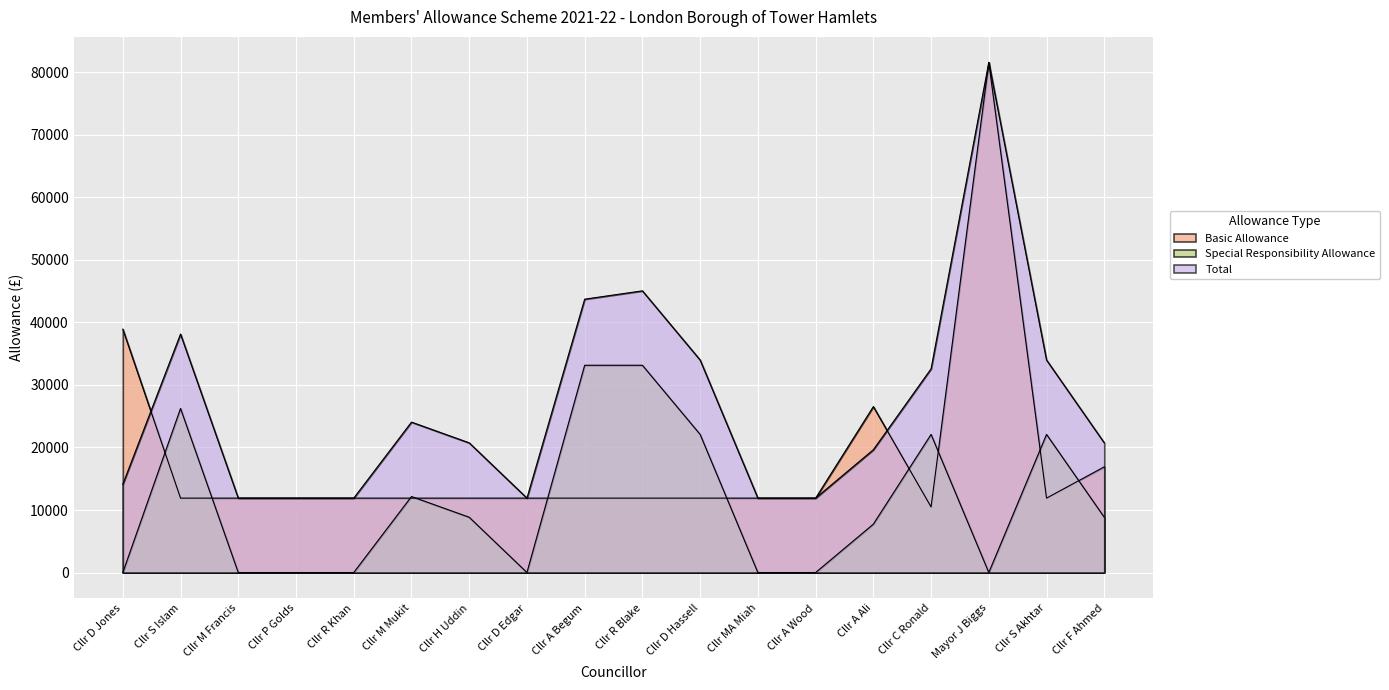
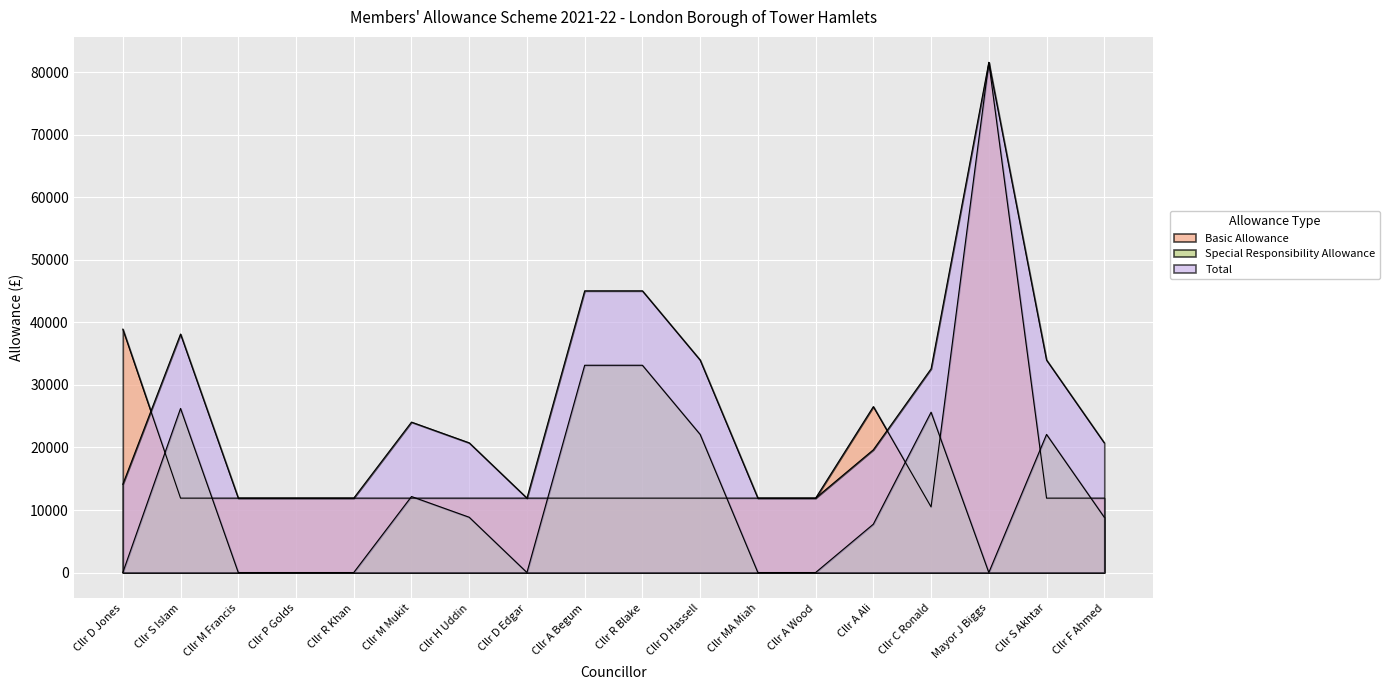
  {
    "Basic Allowance": {
      "Cllr D Jones": 39000,
      "Cllr S Islam": 12000,
      "Cllr H Uddin": 12000,
      "Cllr A Begum": 12000,
      "Cllr R Blake": 12000,
      "Cllr D Hassell": 12000,
      "Cllr A Ali": 27000,
      "Cllr C Ronald": 10000,
      "Cllr S Akhtar": 12000,
-     "Cllr F Ahmed": 17000
+     "Cllr F Ahmed": 12000
    },
    "Special Responsibility Allowance": {
      "Cllr D Jones": 0,
      "Cllr S Islam": 26000,
      "Cllr M Francis": 0,
      "Cllr P Golds": 0,
      "Cllr R Khan": 0,
      "Cllr H Uddin": 9000,
      "Cllr D Edgar": 0,
      "Cllr A Begum": 33000,
      "Cllr R Blake": 33000,
      "Cllr D Hassell": 22000,
      "Cllr MA Miah": 0,
      "Cllr A Wood": 0,
      "Cllr A Ali": 8000,
-     "Cllr C Ronald": 22000,
+     "Cllr C Ronald": 26000,
      "Mayor J Biggs": 0,
      "Cllr S Akhtar": 22000,
      "Cllr F Ahmed": 9000
    },
    "Total": {
      "Cllr D Jones": 14000,
      "Cllr S Islam": 38000,
      "Cllr M Mukit": 24000,
      "Cllr H Uddin": 21000,
-     "Cllr A Begum": 44000,
+     "Cllr A Begum": 45000,
      "Cllr R Blake": 45000,
      "Cllr D Hassell": 34000,
      "Cllr A Ali": 20000,
      "Cllr C Ronald": 33000,
      "Cllr S Akhtar": 34000,
      "Cllr F Ahmed": 21000
    }
  }
